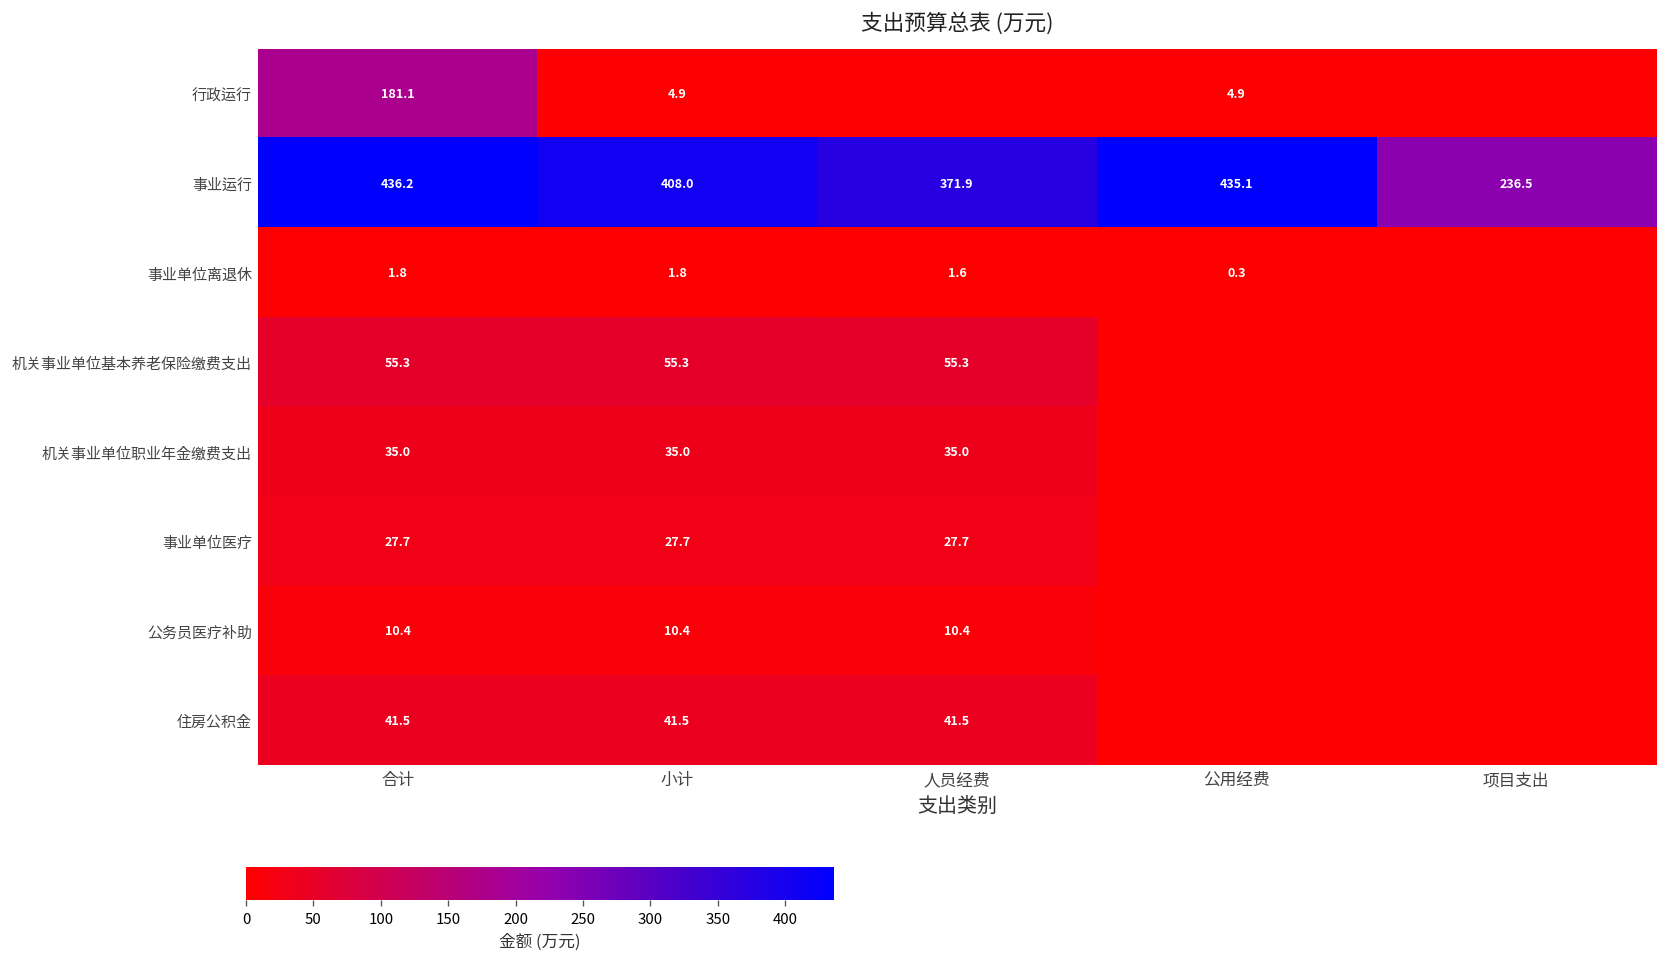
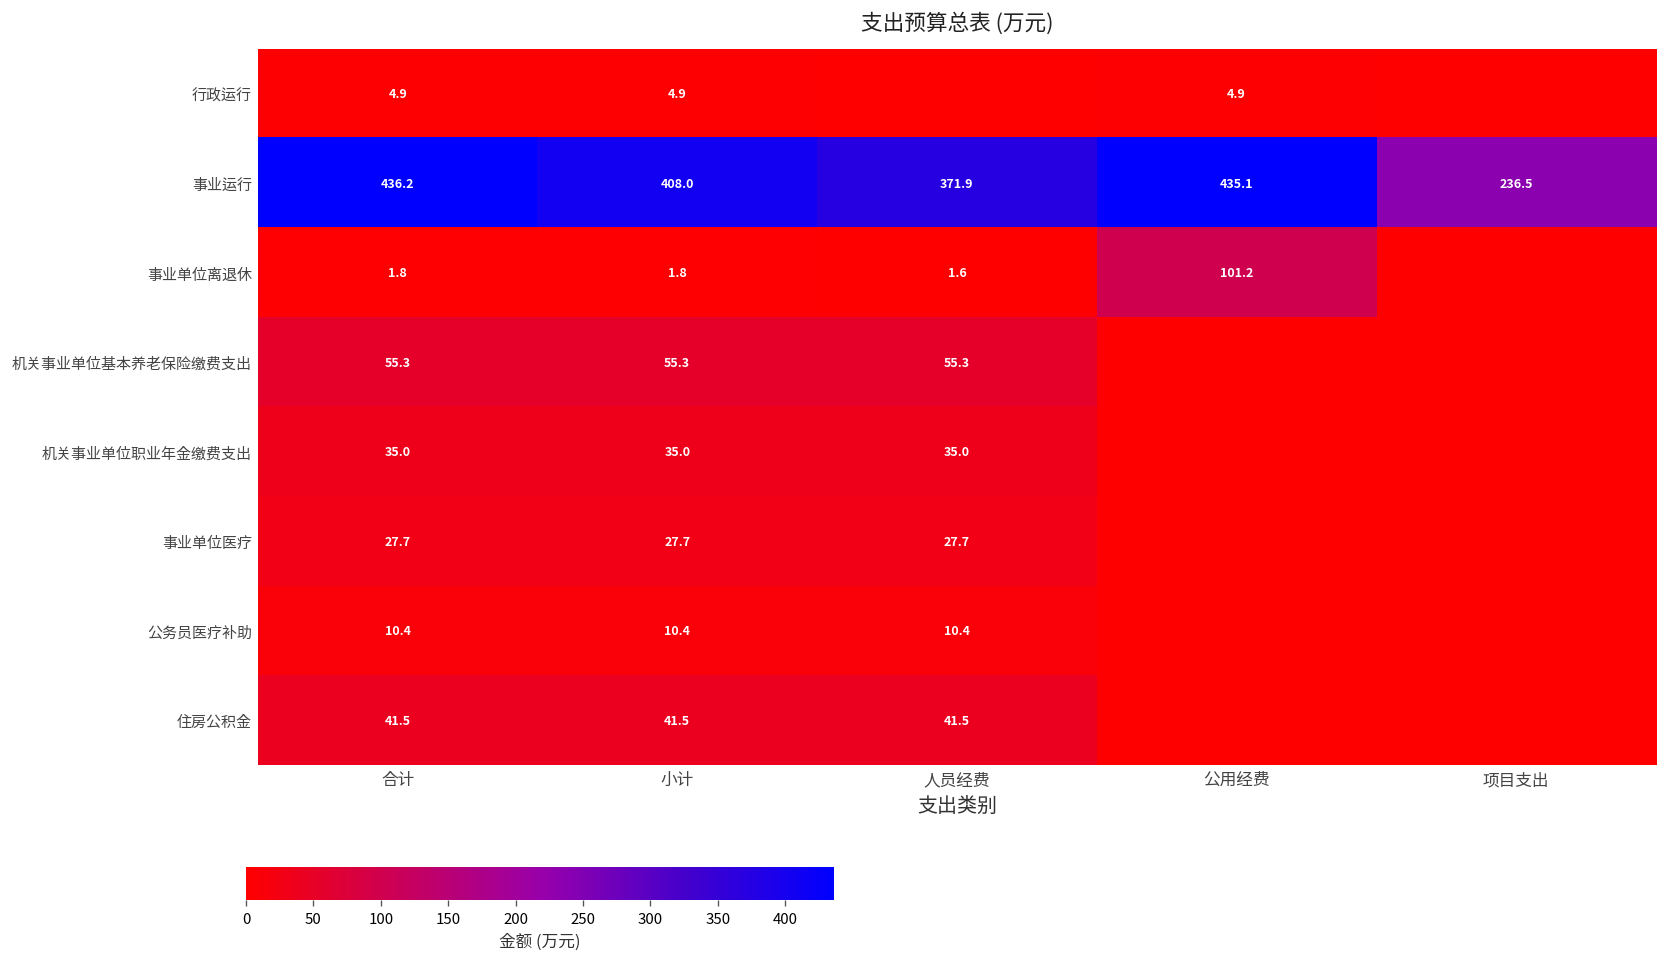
  {
    "行政运行": {
-     "合计": 181.1,
+     "合计": 4.9,
      "小计": 4.9,
      "公用经费": 4.9
    },
    "事业运行": {
      "合计": 436.2,
      "小计": 408.0,
      "人员经费": 371.9,
      "公用经费": 435.1,
      "项目支出": 236.5
    },
    "事业单位离退休": {
      "合计": 1.8,
      "小计": 1.8,
      "人员经费": 1.6,
-     "公用经费": 0.3
+     "公用经费": 101.2
    },
    "机关事业单位基本养老保险缴费支出": {
      "合计": 55.3,
      "小计": 55.3,
      "人员经费": 55.3
    },
    "机关事业单位职业年金缴费支出": {
      "合计": 35.0,
      "小计": 35.0,
      "人员经费": 35.0
    },
    "事业单位医疗": {
      "合计": 27.7,
      "小计": 27.7,
      "人员经费": 27.7
    },
    "公务员医疗补助": {
      "合计": 10.4,
      "小计": 10.4,
      "人员经费": 10.4
    },
    "住房公积金": {
      "合计": 41.5,
      "小计": 41.5,
      "人员经费": 41.5
    }
  }
